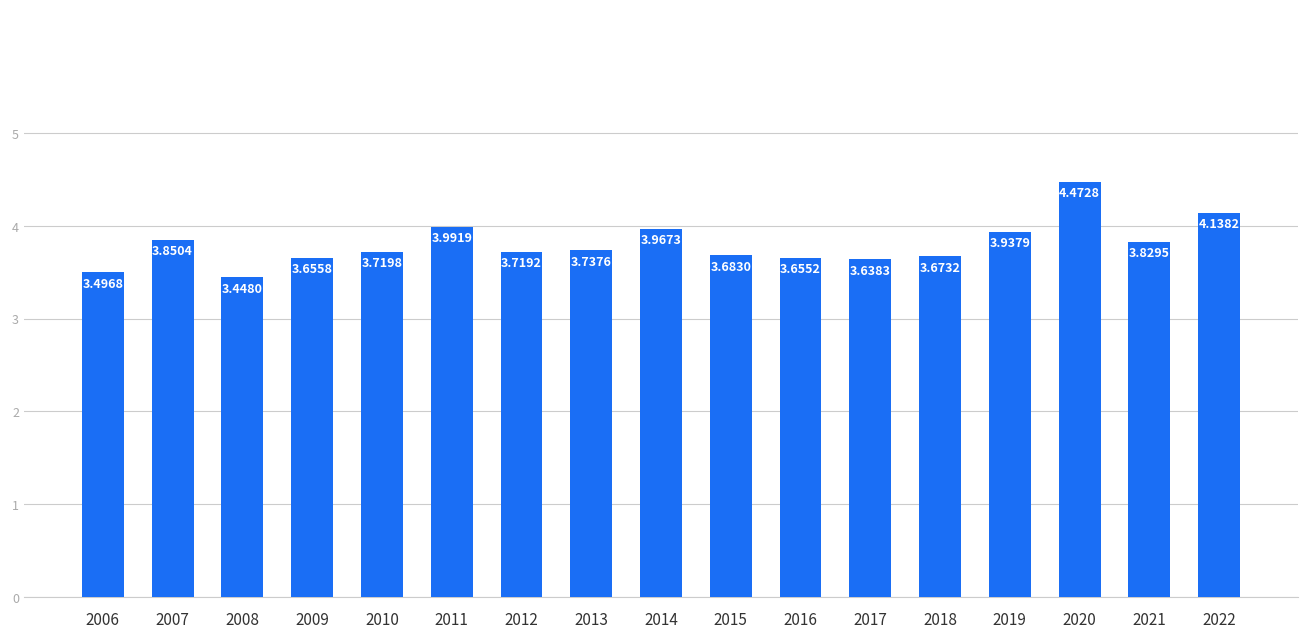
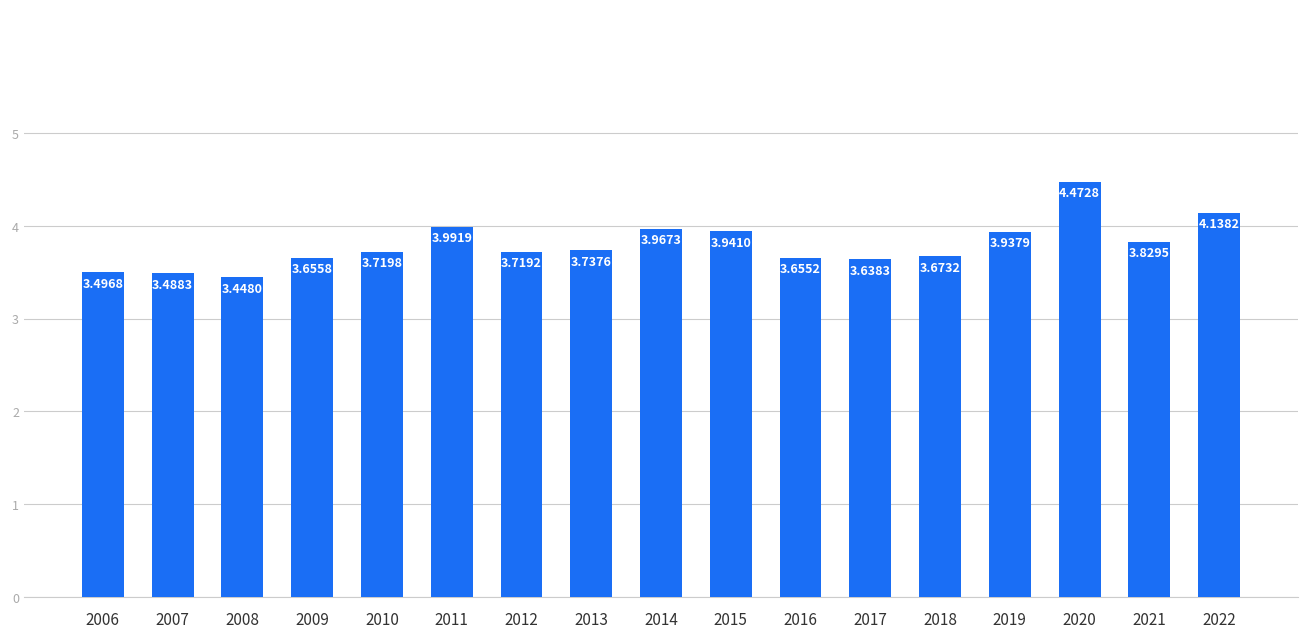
  {
    "2006": 3.4968,
-   "2007": 3.8504,
+   "2007": 3.4883,
    "2008": 3.4480,
    "2009": 3.6558,
    "2010": 3.7198,
    "2011": 3.9919,
    "2012": 3.7192,
    "2013": 3.7376,
    "2014": 3.9673,
-   "2015": 3.6830,
+   "2015": 3.9410,
    "2016": 3.6552,
    "2017": 3.6383,
    "2018": 3.6732,
    "2019": 3.9379,
    "2020": 4.4728,
    "2021": 3.8295,
    "2022": 4.1382
  }
